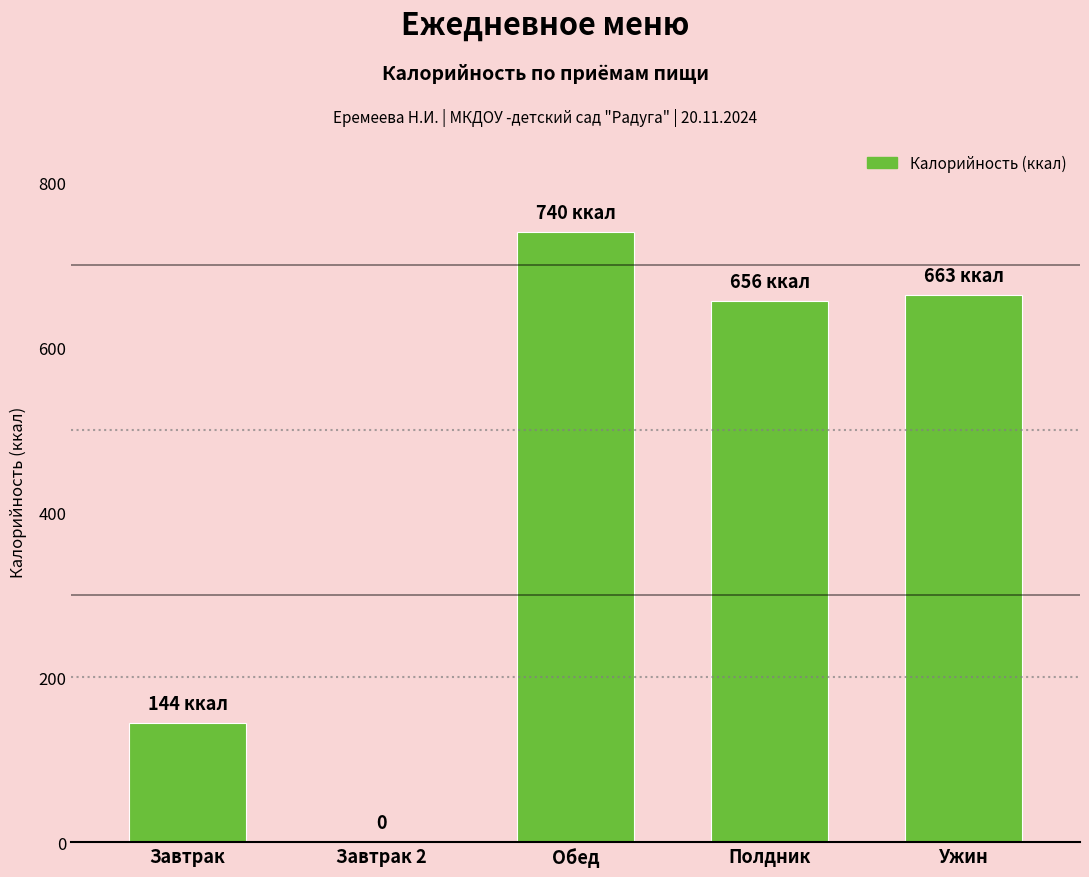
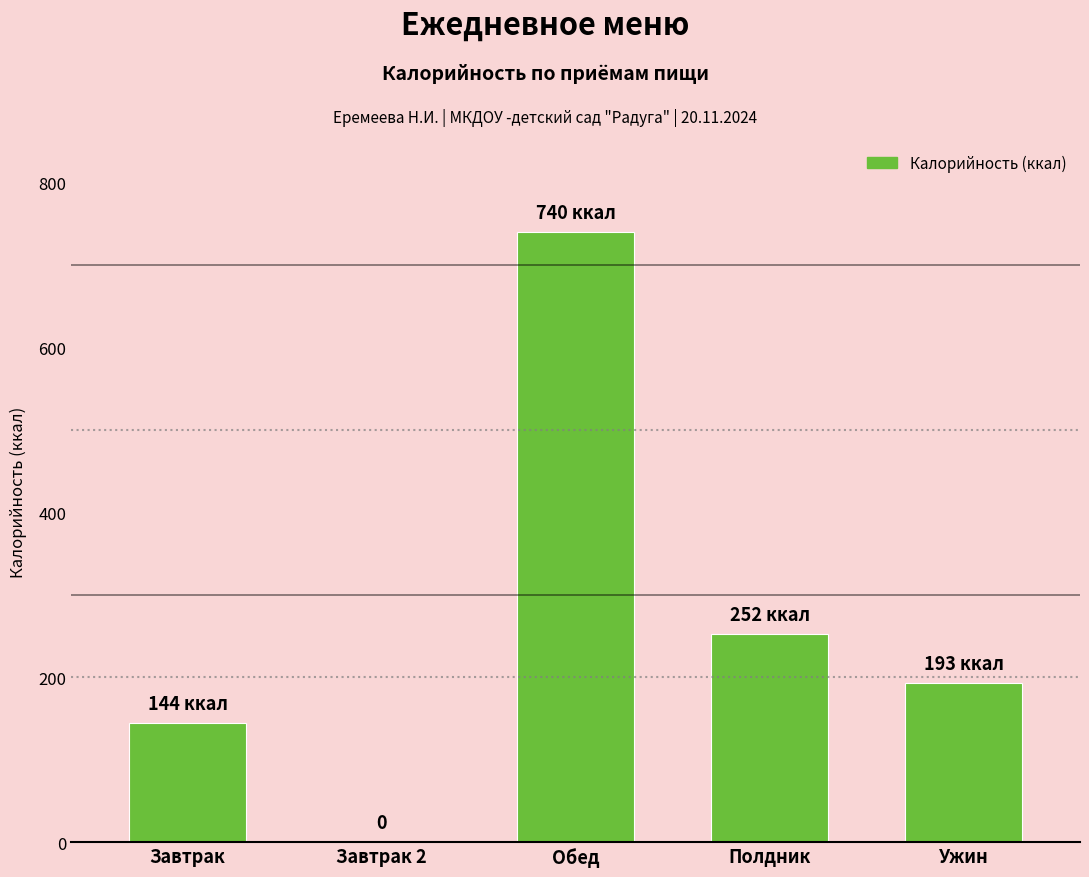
  {
    "Завтрак": 144,
    "Завтрак 2": 0,
    "Обед": 740,
-   "Полдник": 656,
-   "Ужин": 663
+   "Полдник": 252,
+   "Ужин": 193
  }
